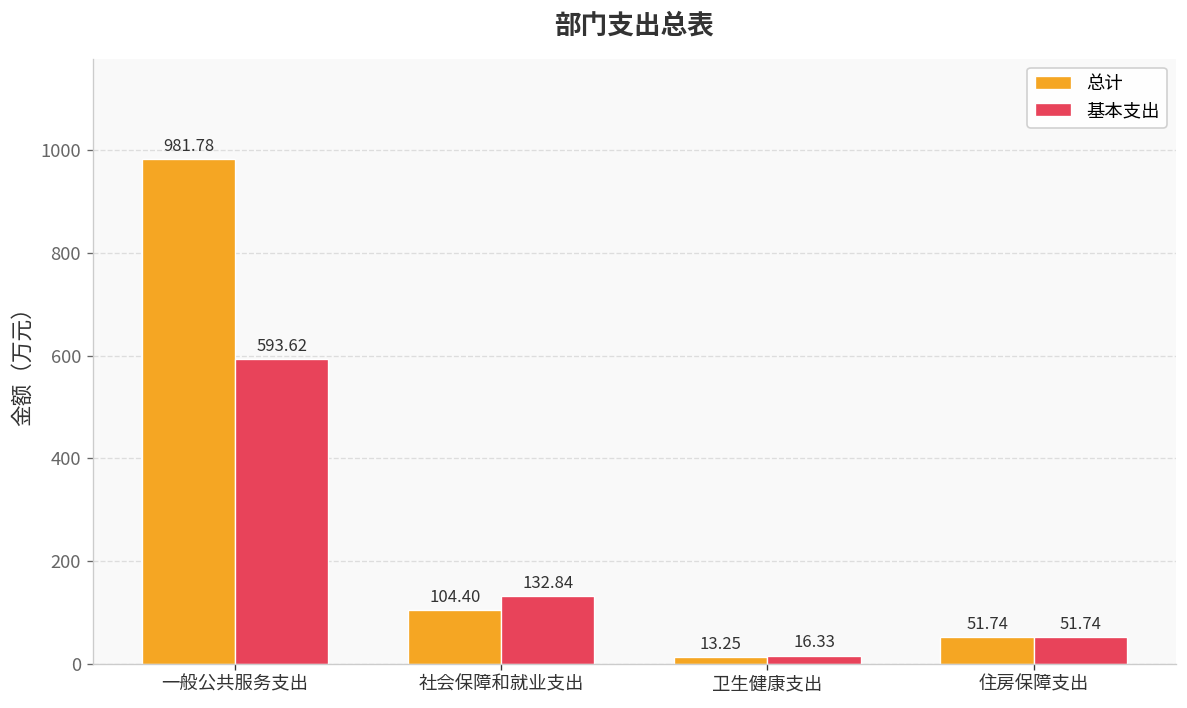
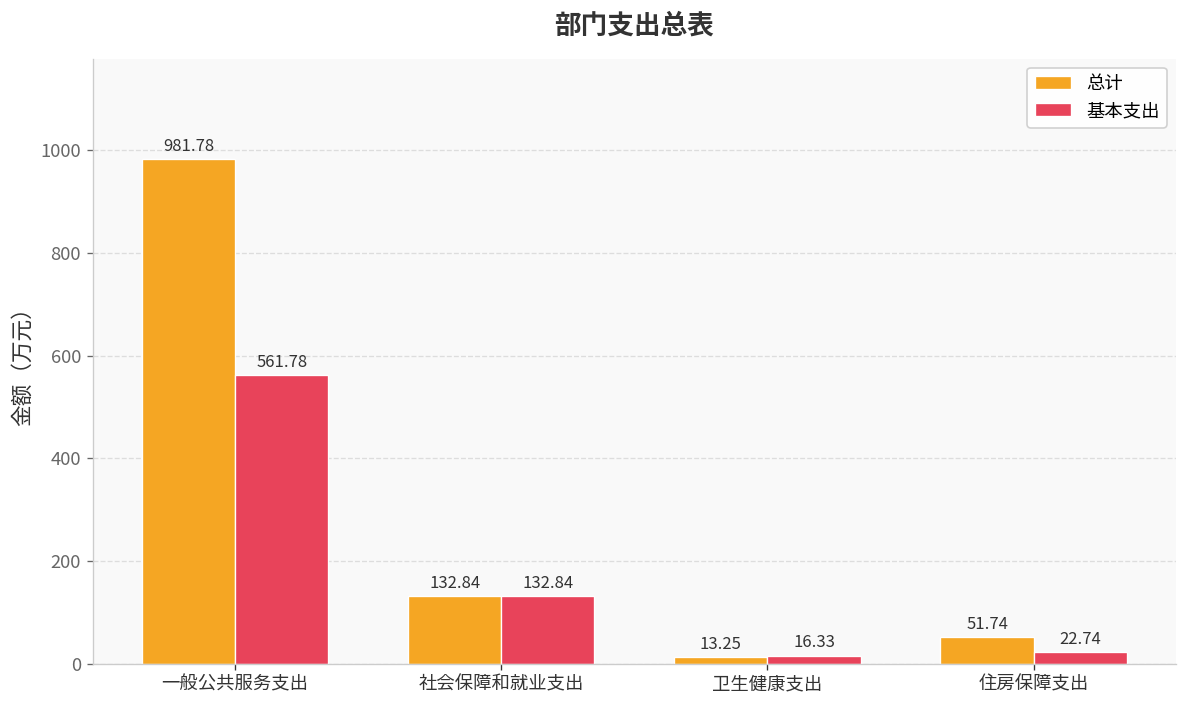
  {
    "总计": {
      "一般公共服务支出": 981.78,
-     "社会保障和就业支出": 104.40,
+     "社会保障和就业支出": 132.84,
      "卫生健康支出": 13.25,
      "住房保障支出": 51.74
    },
    "基本支出": {
-     "一般公共服务支出": 593.62,
+     "一般公共服务支出": 561.78,
      "社会保障和就业支出": 132.84,
      "卫生健康支出": 16.33,
-     "住房保障支出": 51.74
+     "住房保障支出": 22.74
    }
  }
